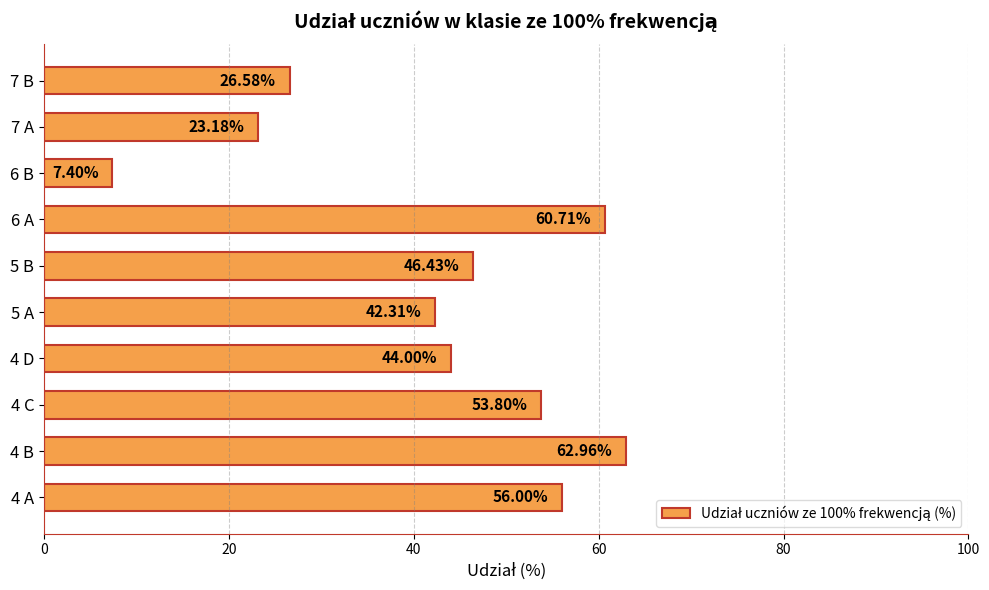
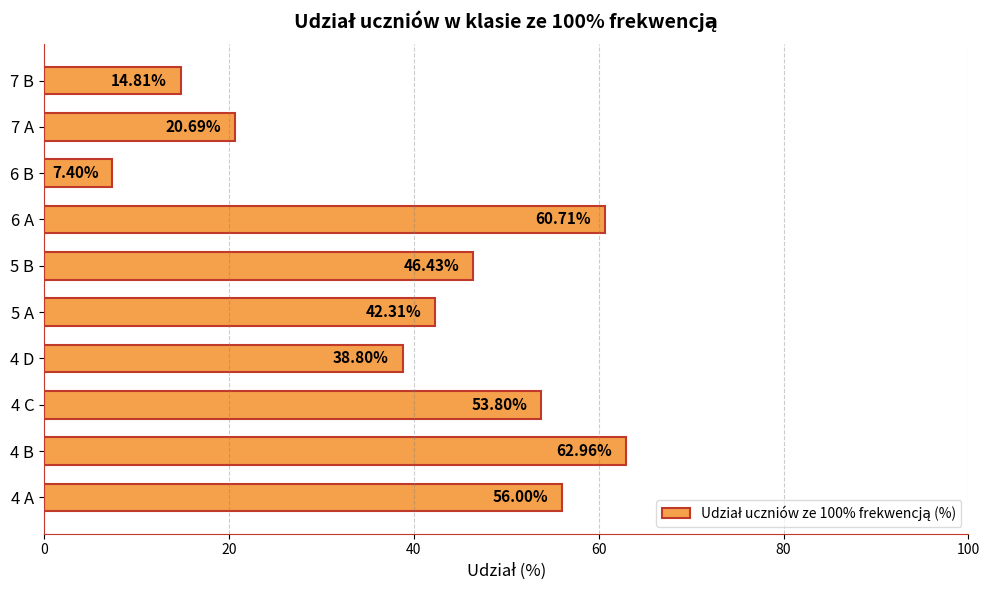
  {
-   "7 B": "26.58%",
-   "7 A": "23.18%",
+   "7 B": "14.81%",
+   "7 A": "20.69%",
    "6 B": "7.40%",
    "6 A": "60.71%",
    "5 B": "46.43%",
    "5 A": "42.31%",
-   "4 D": "44.00%",
+   "4 D": "38.80%",
    "4 C": "53.80%",
    "4 B": "62.96%",
    "4 A": "56.00%"
  }
